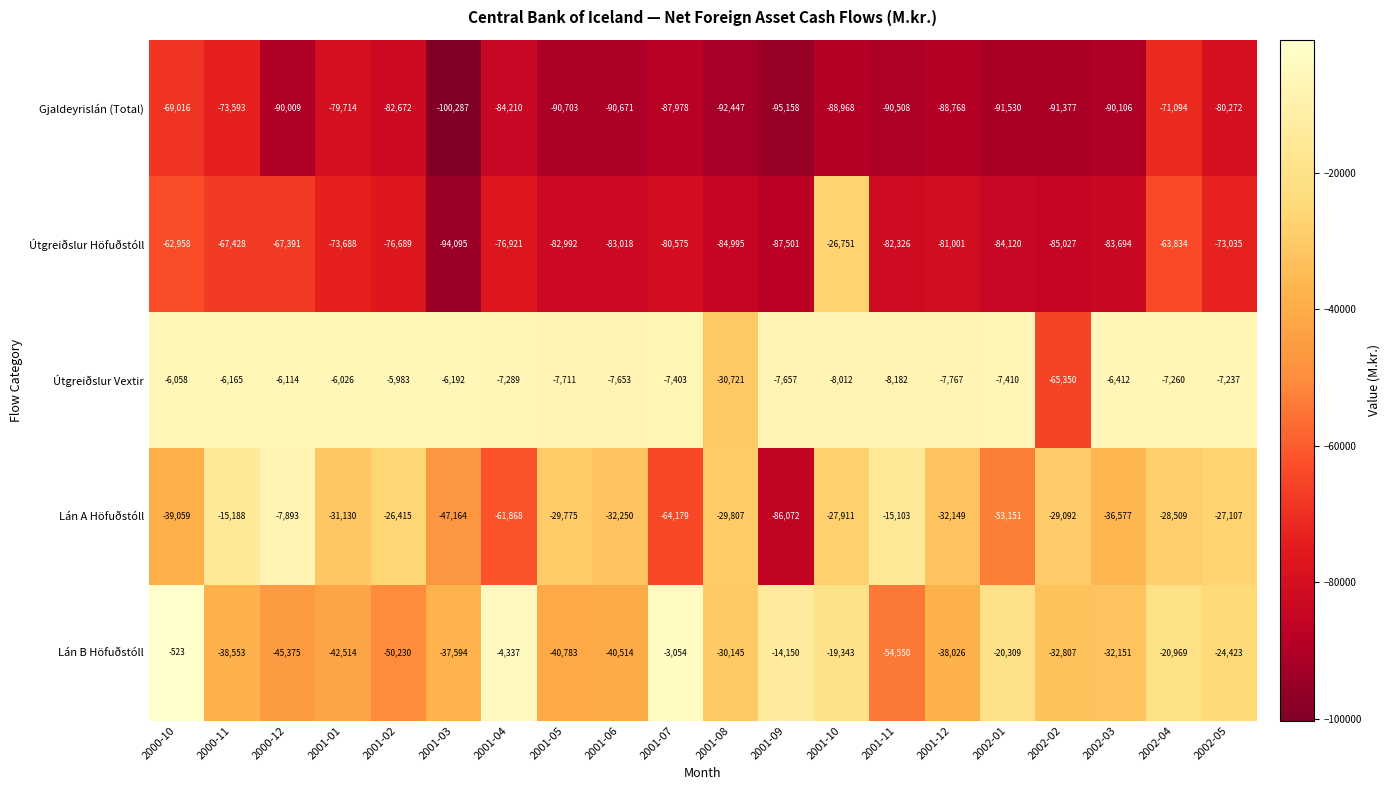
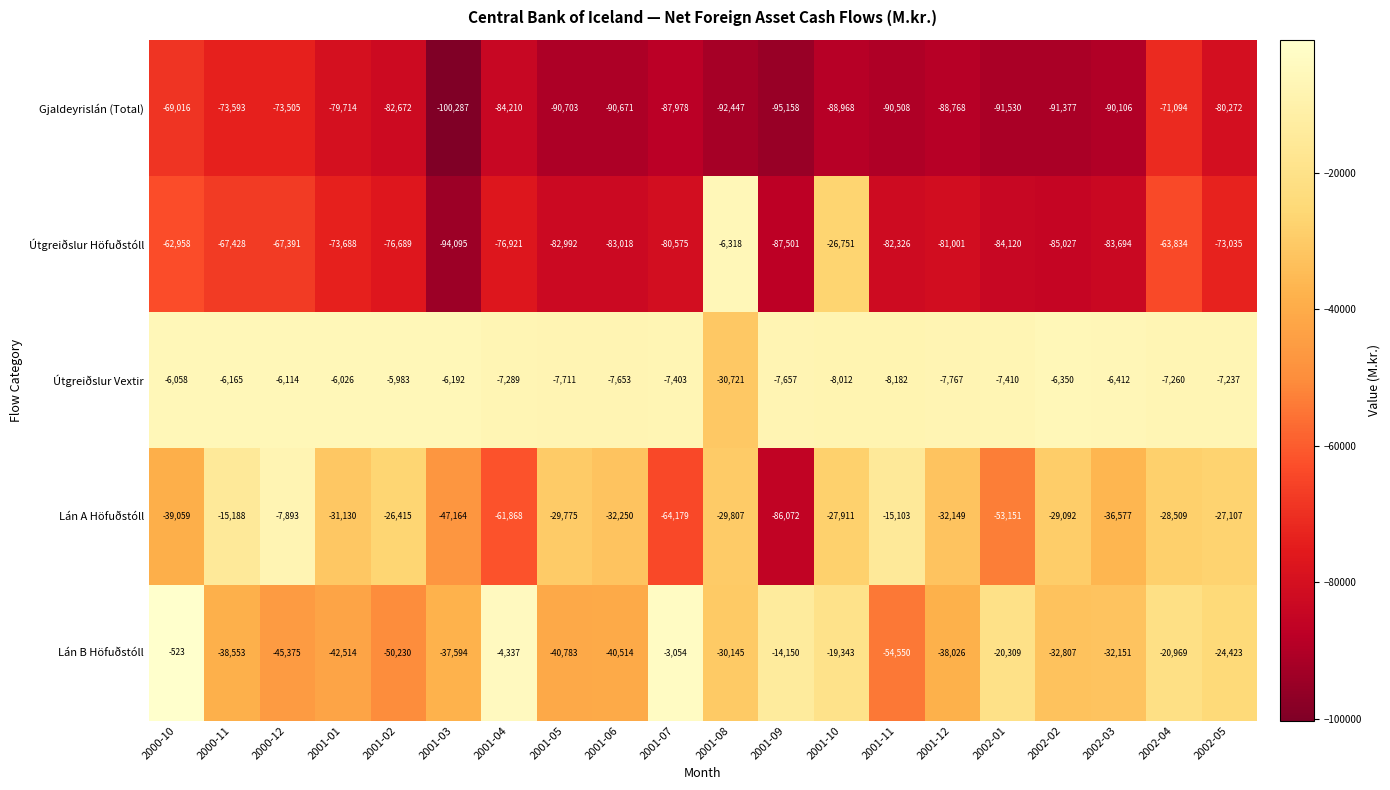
  {
    "Gjaldeyrislán (Total)": {
      "2000-10": "-69,016",
      "2000-11": "-73,593",
-     "2000-12": "-90,009",
+     "2000-12": "-73,505",
      "2001-01": "-79,714",
      "2001-02": "-82,672",
      "2001-03": "-100,287",
      "2001-04": "-84,210",
      "2001-05": "-90,703",
      "2001-06": "-90,671",
      "2001-07": "-87,978",
      "2001-08": "-92,447",
      "2001-09": "-95,158",
      "2001-10": "-88,968",
      "2001-11": "-90,508",
      "2001-12": "-88,768",
      "2002-01": "-91,530",
      "2002-02": "-91,377",
      "2002-03": "-90,106",
      "2002-04": "-71,094",
      "2002-05": "-80,272"
    },
    "Útgreiðslur Höfuðstóll": {
      "2000-10": "-62,958",
      "2000-11": "-67,428",
      "2000-12": "-67,391",
      "2001-01": "-73,688",
      "2001-02": "-76,689",
      "2001-03": "-94,095",
      "2001-04": "-76,921",
      "2001-05": "-82,992",
      "2001-06": "-83,018",
      "2001-07": "-80,575",
-     "2001-08": "-84,995",
+     "2001-08": "-6,318",
      "2001-09": "-87,501",
      "2001-10": "-26,751",
      "2001-11": "-82,326",
      "2001-12": "-81,001",
      "2002-01": "-84,120",
      "2002-02": "-85,027",
      "2002-03": "-83,694",
      "2002-04": "-63,834",
      "2002-05": "-73,035"
    },
    "Útgreiðslur Vextir": {
      "2000-10": "-6,058",
      "2000-11": "-6,165",
      "2000-12": "-6,114",
      "2001-01": "-6,026",
      "2001-02": "-5,983",
      "2001-03": "-6,192",
      "2001-04": "-7,289",
      "2001-05": "-7,711",
      "2001-06": "-7,653",
      "2001-07": "-7,403",
      "2001-08": "-30,721",
      "2001-09": "-7,657",
      "2001-10": "-8,012",
      "2001-11": "-8,182",
      "2001-12": "-7,767",
      "2002-01": "-7,410",
-     "2002-02": "-65,350",
+     "2002-02": "-6,350",
      "2002-03": "-6,412",
      "2002-04": "-7,260",
      "2002-05": "-7,237"
    },
    "Lán A Höfuðstóll": {
      "2000-10": "-39,059",
      "2000-11": "-15,188",
      "2000-12": "-7,893",
      "2001-01": "-31,130",
      "2001-02": "-26,415",
      "2001-03": "-47,164",
      "2001-04": "-61,868",
      "2001-05": "-29,775",
      "2001-06": "-32,250",
      "2001-07": "-64,179",
      "2001-08": "-29,807",
      "2001-09": "-86,072",
      "2001-10": "-27,911",
      "2001-11": "-15,103",
      "2001-12": "-32,149",
      "2002-01": "-53,151",
      "2002-02": "-29,092",
      "2002-03": "-36,577",
      "2002-04": "-28,509",
      "2002-05": "-27,107"
    },
    "Lán B Höfuðstóll": {
      "2000-10": "-523",
      "2000-11": "-38,553",
      "2000-12": "-45,375",
      "2001-01": "-42,514",
      "2001-02": "-50,230",
      "2001-03": "-37,594",
      "2001-04": "-4,337",
      "2001-05": "-40,783",
      "2001-06": "-40,514",
      "2001-07": "-3,054",
      "2001-08": "-30,145",
      "2001-09": "-14,150",
      "2001-10": "-19,343",
      "2001-11": "-54,550",
      "2001-12": "-38,026",
      "2002-01": "-20,309",
      "2002-02": "-32,807",
      "2002-03": "-32,151",
      "2002-04": "-20,969",
      "2002-05": "-24,423"
    }
  }
